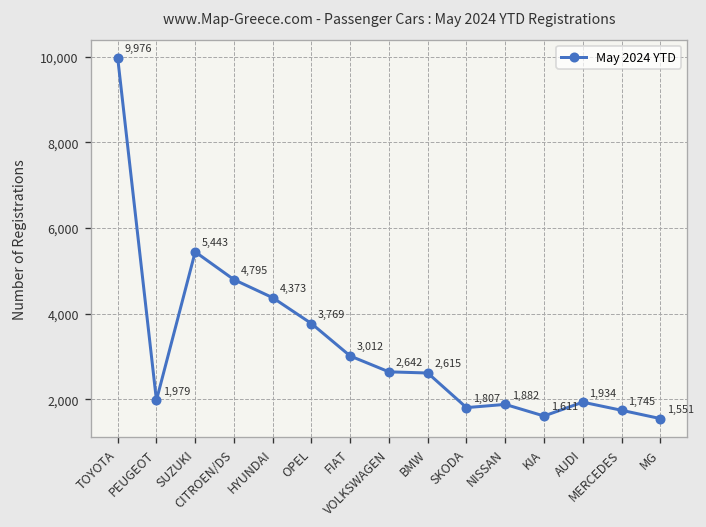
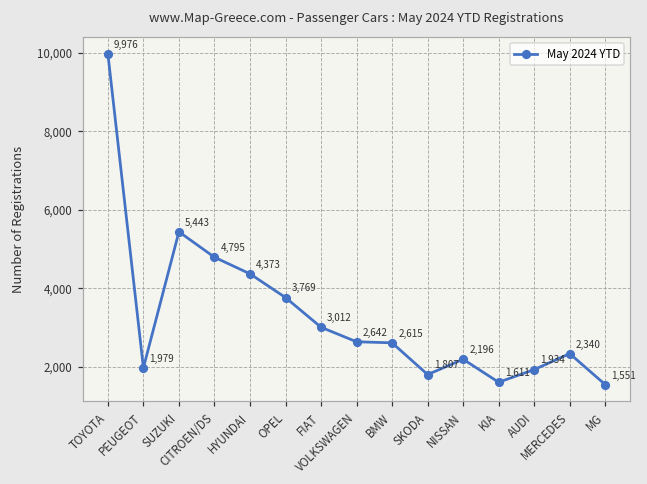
  {
    "TOYOTA": "9,976",
    "PEUGEOT": "1,979",
    "SUZUKI": "5,443",
    "CITROEN/DS": "4,795",
    "HYUNDAI": "4,373",
    "OPEL": "3,769",
    "FIAT": "3,012",
    "VOLKSWAGEN": "2,642",
    "BMW": "2,615",
    "SKODA": "1,807",
-   "NISSAN": "1,882",
+   "NISSAN": "2,196",
    "KIA": "1,611",
    "AUDI": "1,934",
-   "MERCEDES": "1,745",
+   "MERCEDES": "2,340",
    "MG": "1,551"
  }
